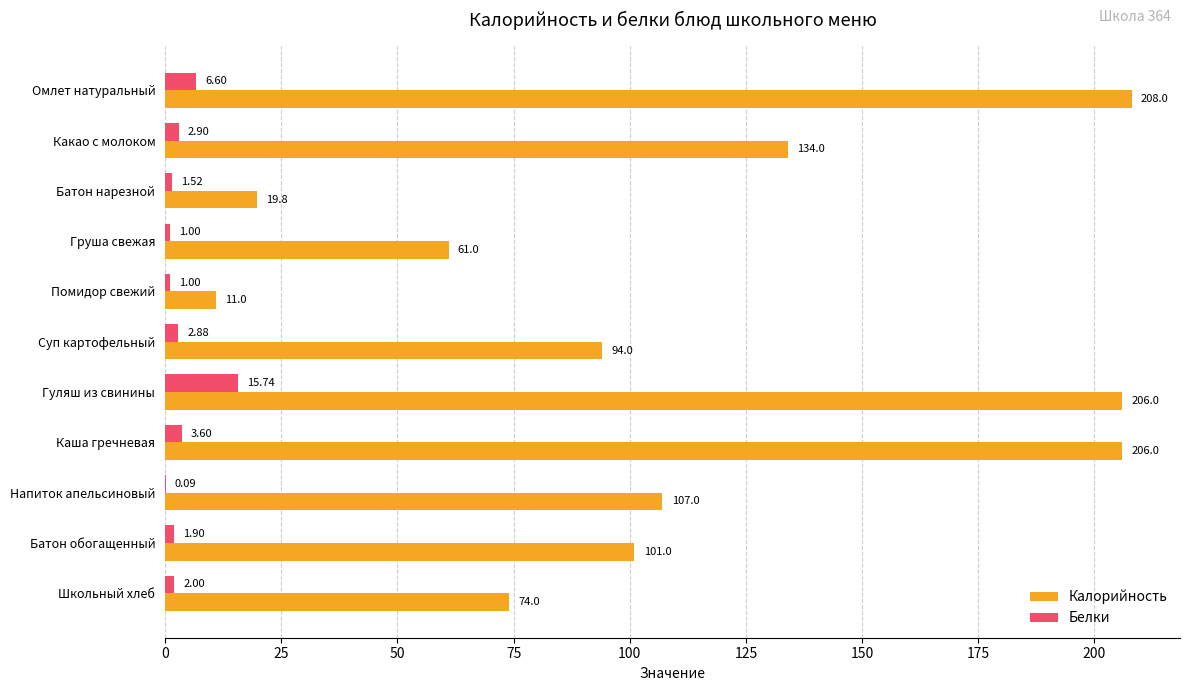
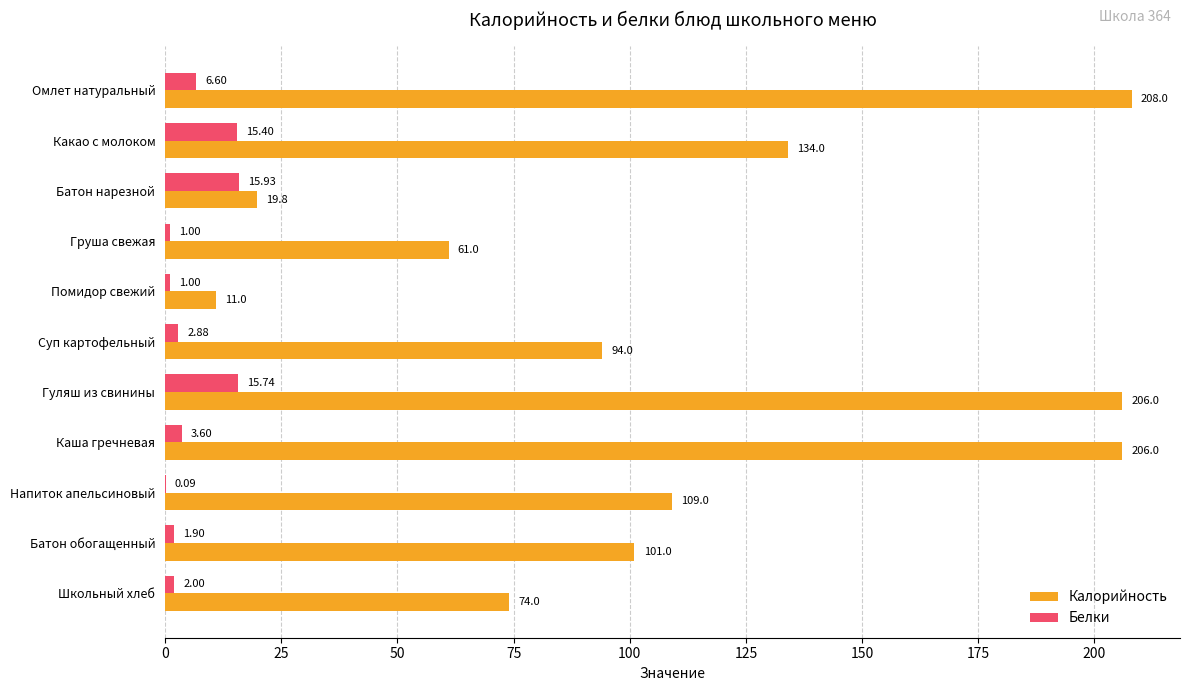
  {
    "Калорийность": {
      "Омлет натуральный": 208.0,
      "Какао с молоком": 134.0,
      "Батон нарезной": 19.8,
      "Груша свежая": 61.0,
      "Помидор свежий": 11.0,
      "Суп картофельный": 94.0,
      "Гуляш из свинины": 206.0,
      "Каша гречневая": 206.0,
-     "Напиток апельсиновый": 107.0,
+     "Напиток апельсиновый": 109.0,
      "Батон обогащенный": 101.0,
      "Школьный хлеб": 74.0
    },
    "Белки": {
      "Омлет натуральный": 6.60,
-     "Какао с молоком": 2.90,
-     "Батон нарезной": 1.52,
+     "Какао с молоком": 15.40,
+     "Батон нарезной": 15.93,
      "Груша свежая": 1.00,
      "Помидор свежий": 1.00,
      "Суп картофельный": 2.88,
      "Гуляш из свинины": 15.74,
      "Каша гречневая": 3.60,
      "Напиток апельсиновый": 0.09,
      "Батон обогащенный": 1.90,
      "Школьный хлеб": 2.00
    }
  }
